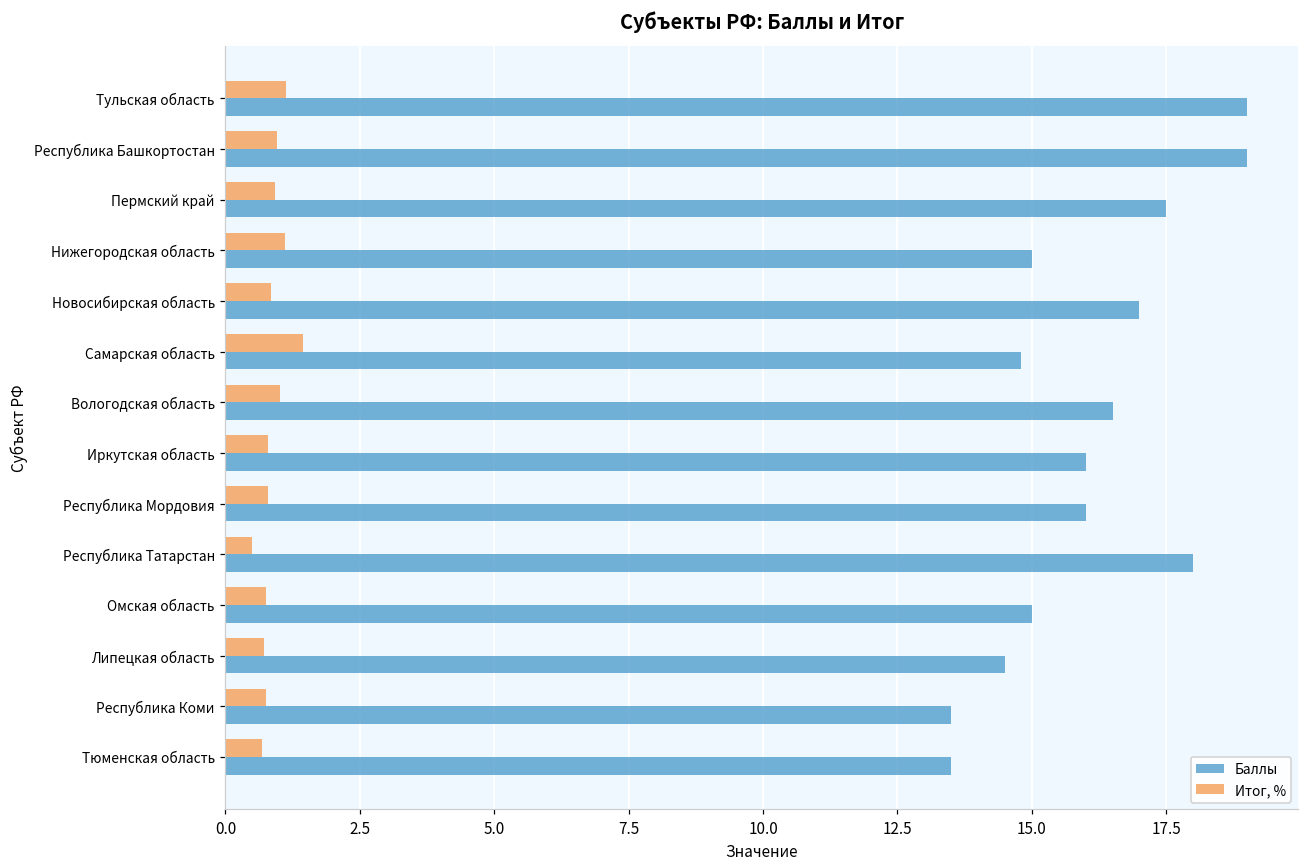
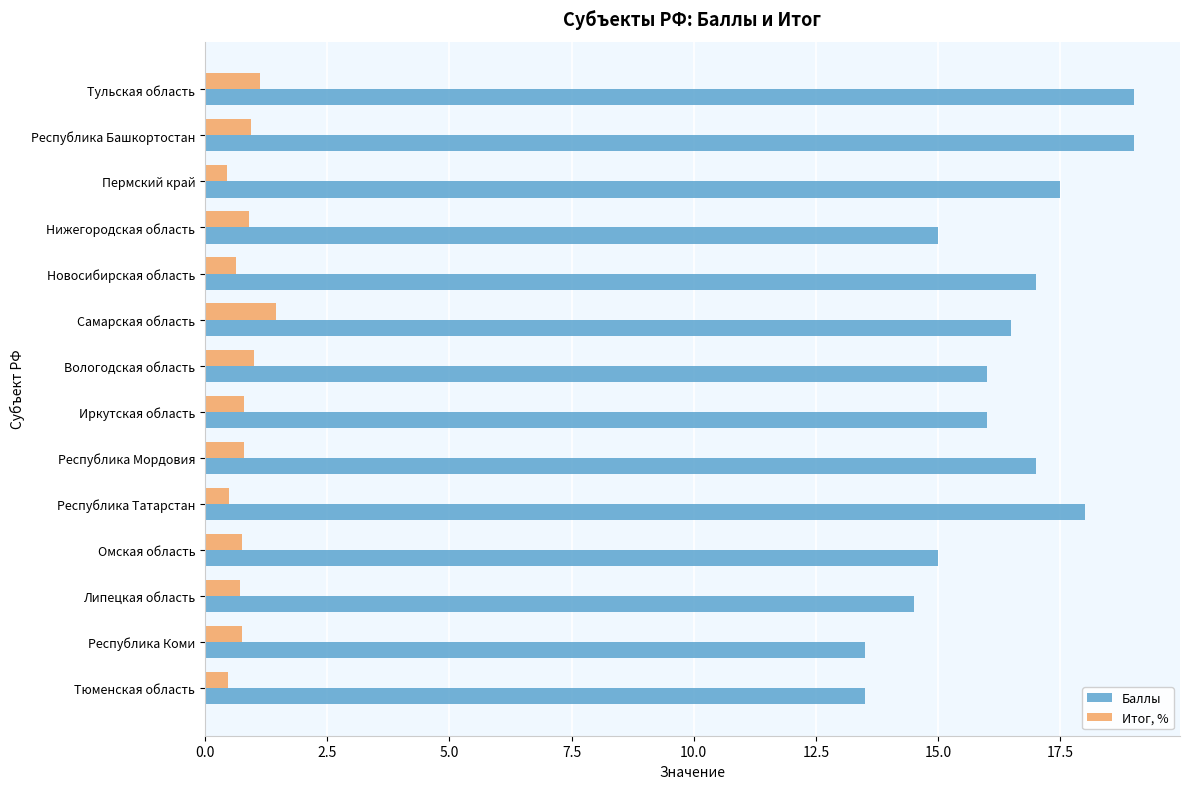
  {
    "Баллы": {
      "Тульская область": 19.0,
      "Республика Башкортостан": 19.0,
      "Пермский край": 17.5,
      "Нижегородская область": 15.0,
      "Новосибирская область": 17.0,
-     "Самарская область": 14.8,
-     "Вологодская область": 16.5,
+     "Самарская область": 16.5,
+     "Вологодская область": 16.0,
      "Иркутская область": 16.0,
-     "Республика Мордовия": 16,
+     "Республика Мордовия": 17,
      "Республика Татарстан": 18.0,
      "Омская область": 15.0,
      "Липецкая область": 14.5,
      "Республика Коми": 13.5,
      "Тюменская область": 13.5
    },
    "Итог, %": {
      "Тульская область": 1.1,
      "Республика Башкортостан": 1.0,
-     "Пермский край": 0.9,
-     "Нижегородская область": 1.1,
-     "Новосибирская область": 0.9,
+     "Пермский край": 0.4,
+     "Нижегородская область": 0.9,
+     "Новосибирская область": 0.6,
      "Самарская область": 1.4,
      "Вологодская область": 1.0,
      "Иркутская область": 0.8,
      "Республика Мордовия": 0.8,
      "Республика Татарстан": 0.5,
      "Омская область": 0.8,
      "Липецкая область": 0.7,
      "Республика Коми": 0.8,
-     "Тюменская область": 0.7
+     "Тюменская область": 0.5
    }
  }
